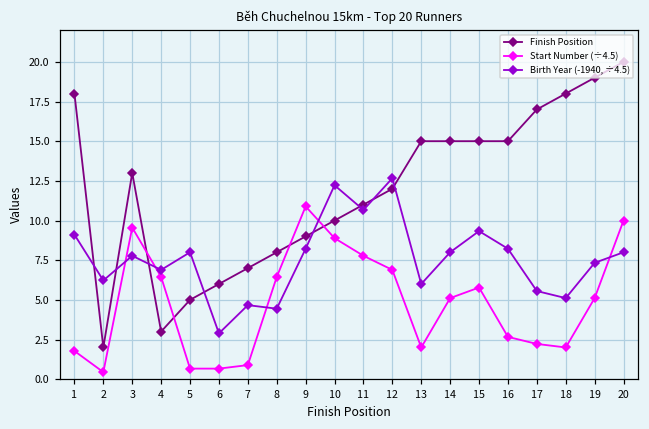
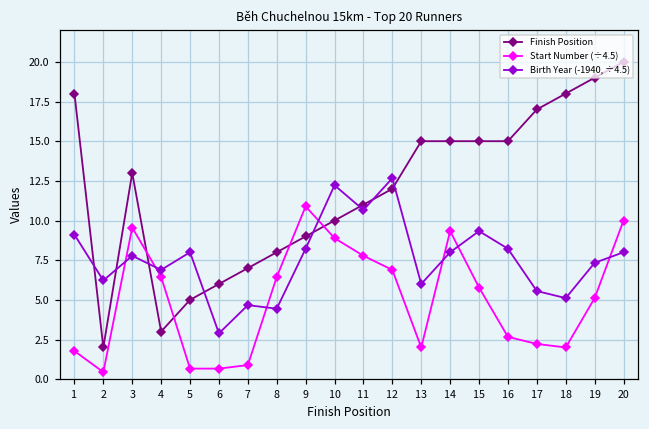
  {
    "Finish Position": {
      "1": 18.0,
      "2": 2.0,
      "3": 13.0,
      "4": 3.0,
      "5": 5.0,
      "6": 6.0,
      "7": 7.0,
      "8": 8.0,
      "9": 9.0,
      "10": 10.0,
      "11": 11.0,
      "12": 12.0,
      "13": 15.0,
      "14": 15.0,
      "15": 15.0,
      "16": 15.0,
      "17": 17.0,
      "18": 18.0
    },
    "Start Number (÷4.5)": {
      "1": 1.8,
      "2": 0.4,
      "3": 9.6,
      "4": 6.4,
      "5": 0.7,
      "6": 0.7,
      "7": 0.9,
      "8": 6.4,
      "9": 10.9,
      "10": 8.9,
      "11": 7.8,
      "12": 6.9,
      "13": 2.0,
-     "14": 5.1,
+     "14": 9.3,
      "15": 5.8,
      "16": 2.7,
      "17": 2.2,
      "18": 2.0,
      "19": 5.1,
      "20": 10.0
    },
    "Birth Year (-1940, ÷4.5)": {
      "1": 9.1,
      "2": 6.2,
      "3": 7.8,
      "4": 6.9,
      "5": 8.0,
      "6": 2.9,
      "7": 4.7,
      "8": 4.4,
      "9": 8.2,
      "10": 12.2,
      "11": 10.7,
      "12": 12.7,
      "13": 6.0,
      "14": 8.0,
      "15": 9.3,
      "16": 8.2,
      "17": 5.6,
      "18": 5.1,
      "19": 7.3,
      "20": 8.0
    }
  }
